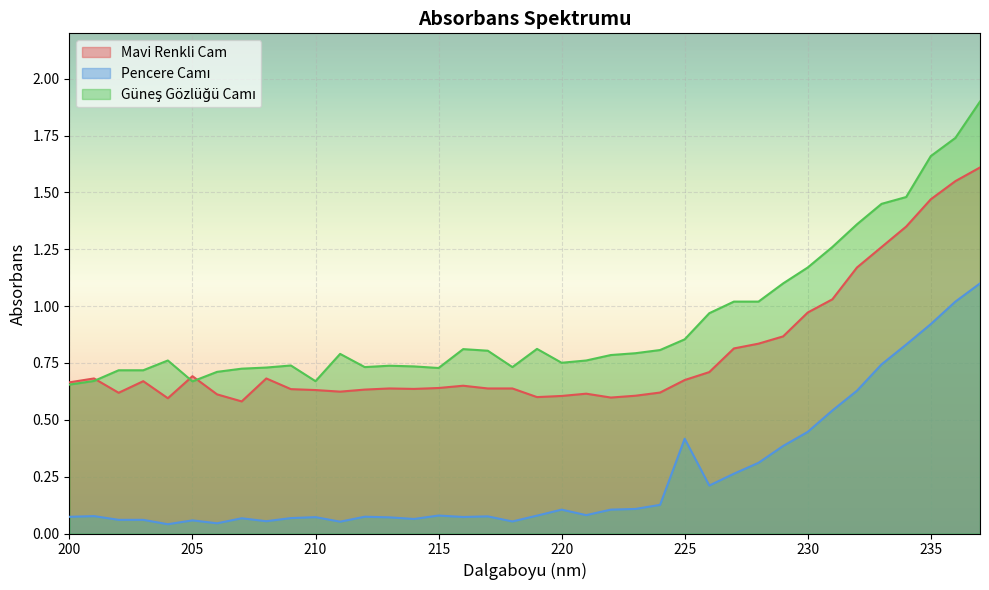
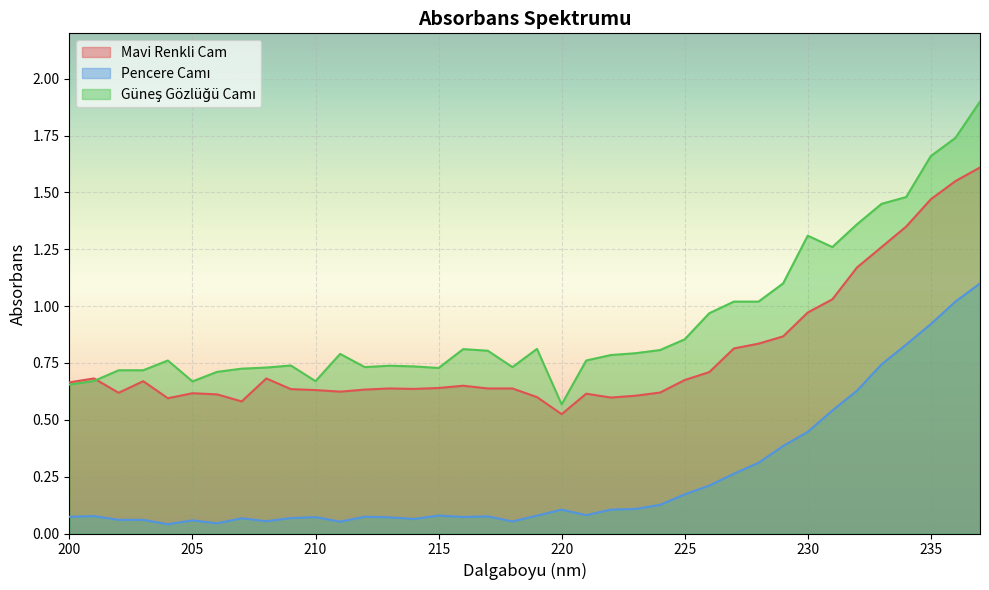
  {
    "Mavi Renkli Cam": {
-     "205": 0.69,
+     "205": 0.62,
      "210": 0.63,
      "215": 0.64,
-     "220": 0.61,
+     "220": 0.53,
      "225": 0.68,
      "230": 0.97,
      "235": 1.47
    },
    "Pencere Camı": {
      "200": 0.07,
      "205": 0.06,
      "210": 0.07,
      "215": 0.08,
      "220": 0.11,
-     "225": 0.42,
+     "225": 0.17,
      "230": 0.45,
      "235": 0.92
    },
    "Güneş Gözlüğü Camı": {
      "205": 0.67,
      "210": 0.67,
      "215": 0.73,
-     "220": 0.75,
+     "220": 0.57,
      "225": 0.85,
-     "230": 1.17,
+     "230": 1.31,
      "235": 1.66
    }
  }
